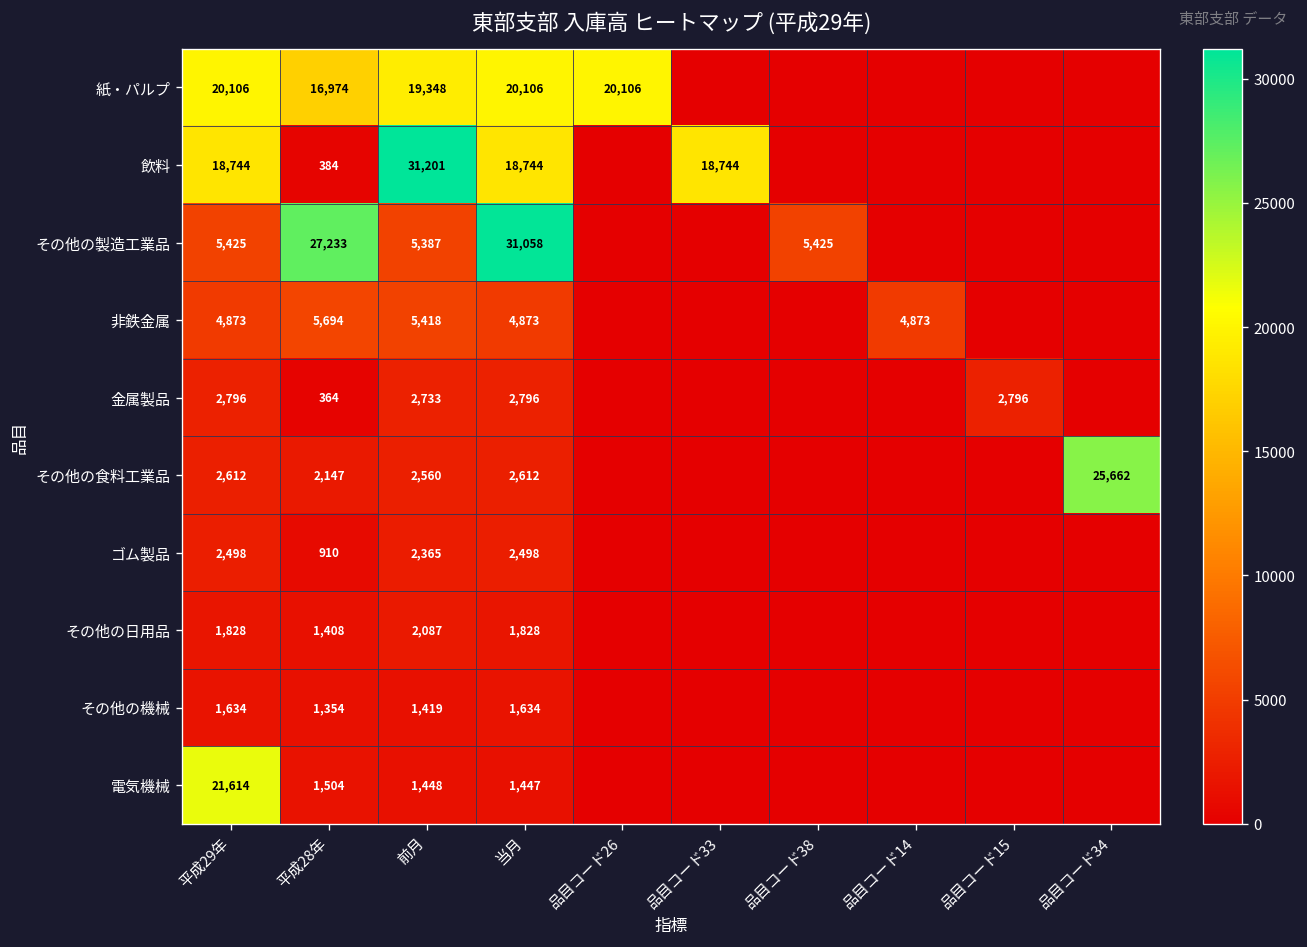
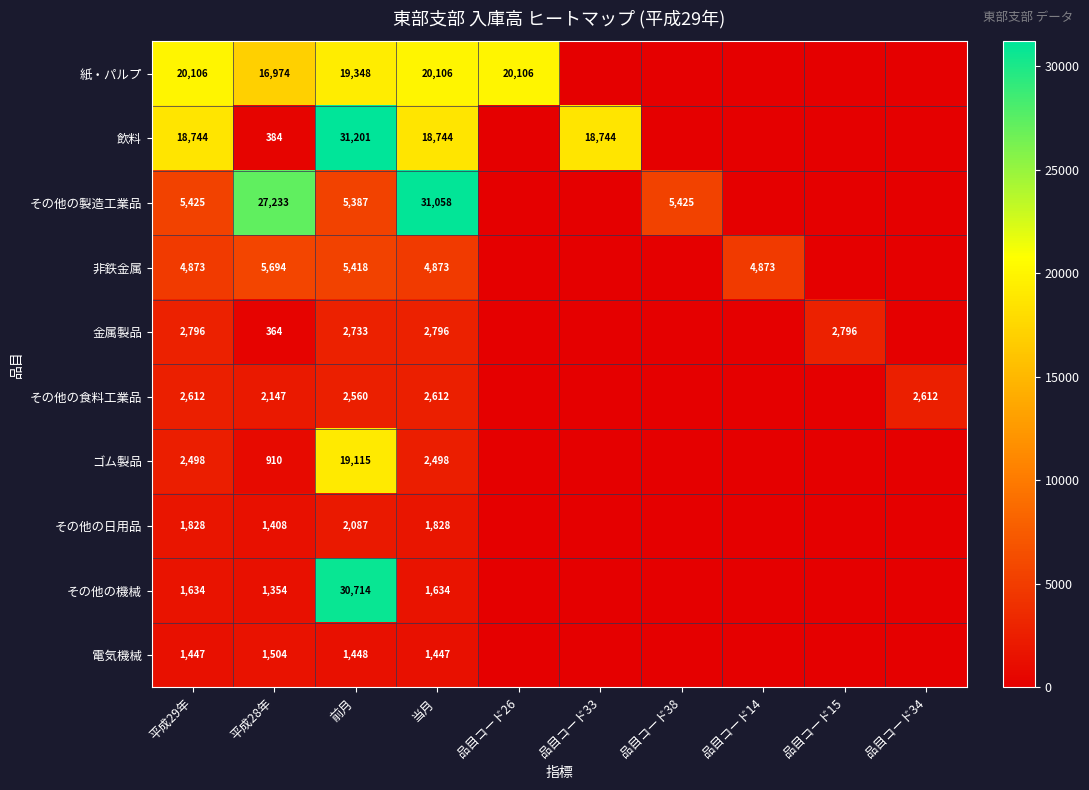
  {
    "紙・パルプ": {
      "平成29年": "20,106",
      "平成28年": "16,974",
      "前月": "19,348",
      "当月": "20,106",
      "品目コード26": "20,106"
    },
    "飲料": {
      "平成29年": "18,744",
      "平成28年": "384",
      "前月": "31,201",
      "当月": "18,744",
      "品目コード33": "18,744"
    },
    "その他の製造工業品": {
      "平成29年": "5,425",
      "平成28年": "27,233",
      "前月": "5,387",
      "当月": "31,058",
      "品目コード38": "5,425"
    },
    "非鉄金属": {
      "平成29年": "4,873",
      "平成28年": "5,694",
      "前月": "5,418",
      "当月": "4,873",
      "品目コード14": "4,873"
    },
    "金属製品": {
      "平成29年": "2,796",
      "平成28年": "364",
      "前月": "2,733",
      "当月": "2,796",
      "品目コード15": "2,796"
    },
    "その他の食料工業品": {
      "平成29年": "2,612",
      "平成28年": "2,147",
      "前月": "2,560",
      "当月": "2,612",
-     "品目コード34": "25,662"
+     "品目コード34": "2,612"
    },
    "ゴム製品": {
      "平成29年": "2,498",
      "平成28年": "910",
-     "前月": "2,365",
+     "前月": "19,115",
      "当月": "2,498"
    },
    "その他の日用品": {
      "平成29年": "1,828",
      "平成28年": "1,408",
      "前月": "2,087",
      "当月": "1,828"
    },
    "その他の機械": {
      "平成29年": "1,634",
      "平成28年": "1,354",
-     "前月": "1,419",
+     "前月": "30,714",
      "当月": "1,634"
    },
    "電気機械": {
-     "平成29年": "21,614",
+     "平成29年": "1,447",
      "平成28年": "1,504",
      "前月": "1,448",
      "当月": "1,447"
    }
  }
